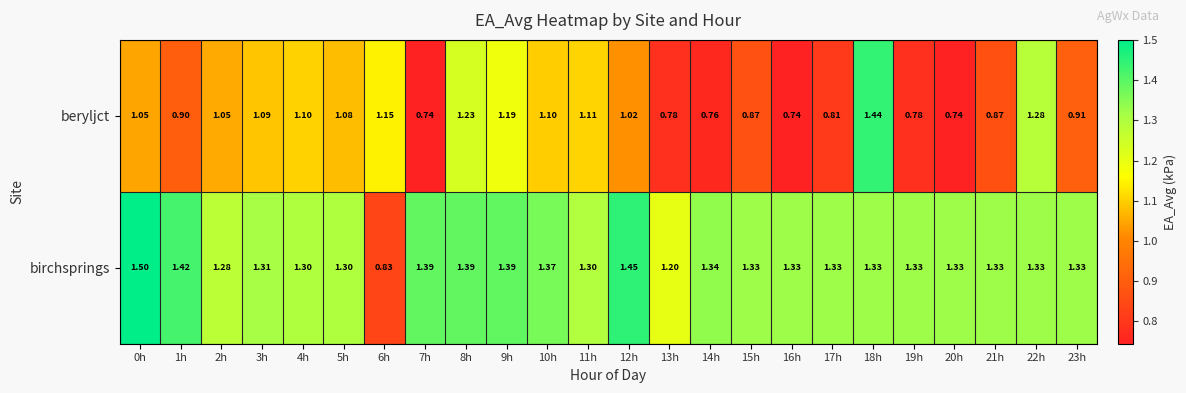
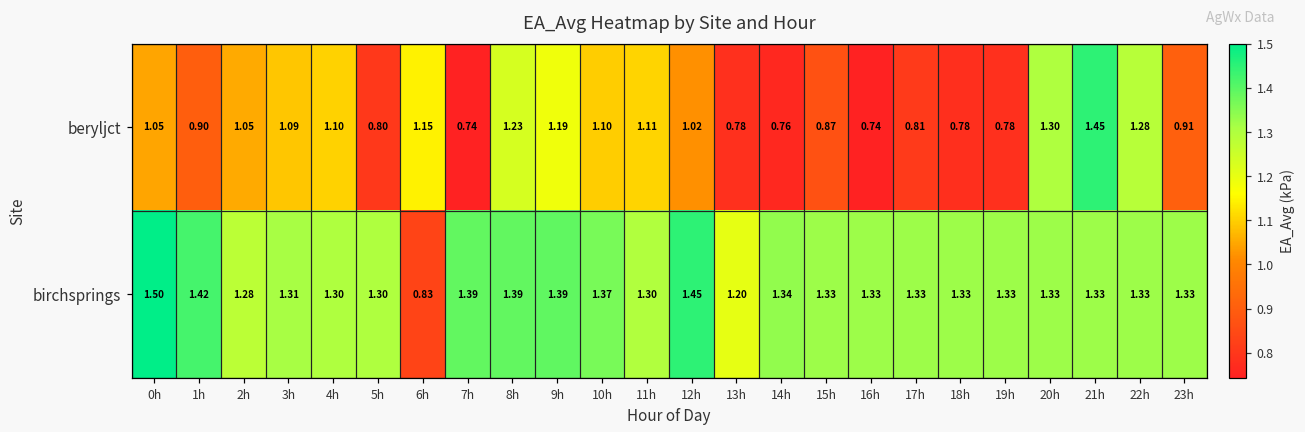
  {
    "beryljct": {
      "0h": 1.05,
      "1h": 0.90,
      "2h": 1.05,
      "3h": 1.09,
      "4h": 1.10,
-     "5h": 1.08,
+     "5h": 0.80,
      "6h": 1.15,
      "7h": 0.74,
      "8h": 1.23,
      "9h": 1.19,
      "10h": 1.10,
      "11h": 1.11,
      "12h": 1.02,
      "13h": 0.78,
      "14h": 0.76,
      "15h": 0.87,
      "16h": 0.74,
      "17h": 0.81,
-     "18h": 1.44,
+     "18h": 0.78,
      "19h": 0.78,
-     "20h": 0.74,
-     "21h": 0.87,
+     "20h": 1.30,
+     "21h": 1.45,
      "22h": 1.28,
      "23h": 0.91
    },
    "birchsprings": {
      "0h": 1.50,
      "1h": 1.42,
      "2h": 1.28,
      "3h": 1.31,
      "4h": 1.30,
      "5h": 1.30,
      "6h": 0.83,
      "7h": 1.39,
      "8h": 1.39,
      "9h": 1.39,
      "10h": 1.37,
      "11h": 1.30,
      "12h": 1.45,
      "13h": 1.20,
      "14h": 1.34,
      "15h": 1.33,
      "16h": 1.33,
      "17h": 1.33,
      "18h": 1.33,
      "19h": 1.33,
      "20h": 1.33,
      "21h": 1.33,
      "22h": 1.33,
      "23h": 1.33
    }
  }
